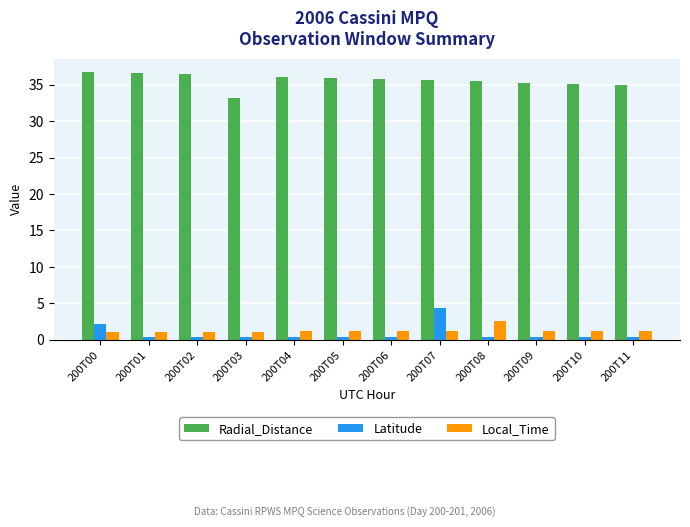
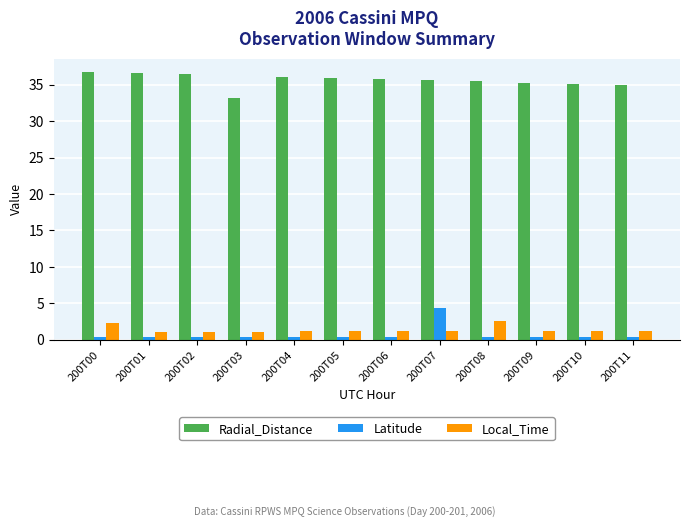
  {
    "Radial_Distance": {
      "200T00": 37,
      "200T01": 37,
      "200T02": 36,
      "200T03": 33,
      "200T04": 36,
      "200T05": 36,
      "200T06": 36,
      "200T07": 36,
      "200T08": 35,
      "200T09": 35,
      "200T10": 35,
      "200T11": 35
    },
    "Latitude": {
-     "200T00": 2,
+     "200T00": 0,
      "200T01": 0,
      "200T02": 0,
      "200T03": 0,
      "200T04": 0,
      "200T05": 0,
      "200T06": 0,
      "200T07": 4,
      "200T08": 0,
      "200T09": 0,
      "200T10": 0,
      "200T11": 0
    },
    "Local_Time": {
-     "200T00": 1,
+     "200T00": 2,
      "200T01": 1,
      "200T02": 1,
      "200T03": 1,
      "200T04": 1,
      "200T05": 1,
      "200T06": 1,
      "200T07": 1,
      "200T08": 3,
      "200T09": 1,
      "200T10": 1,
      "200T11": 1
    }
  }
